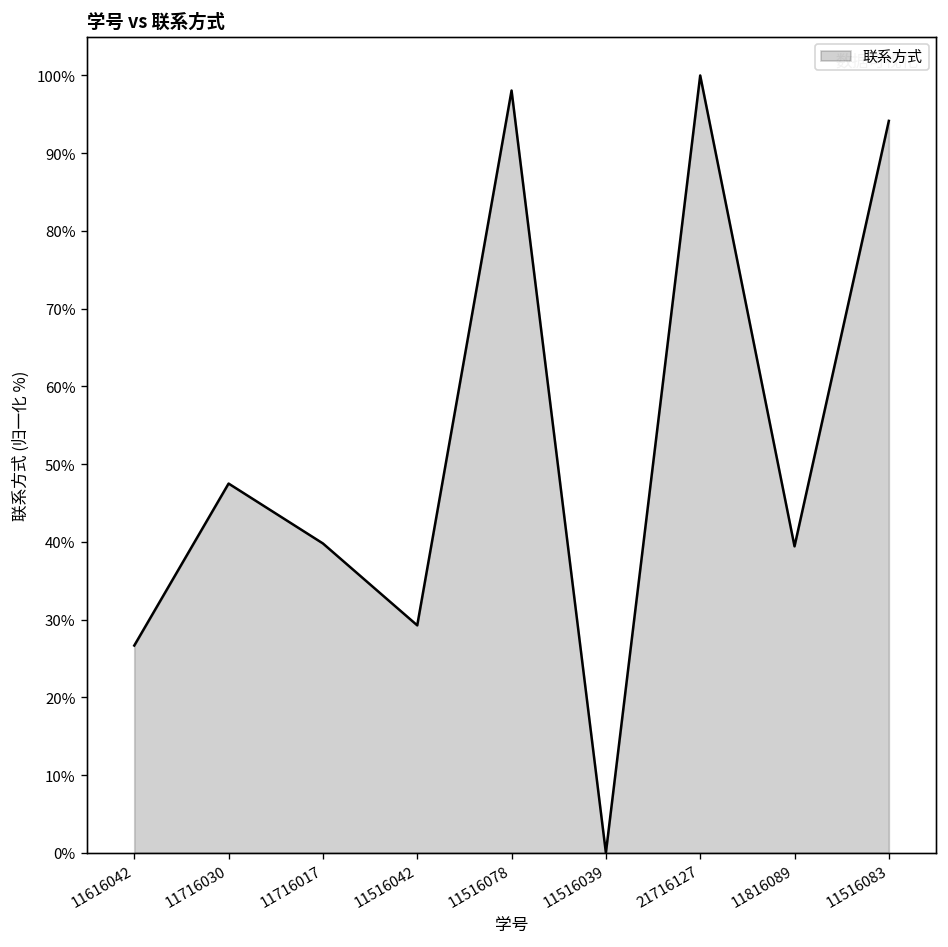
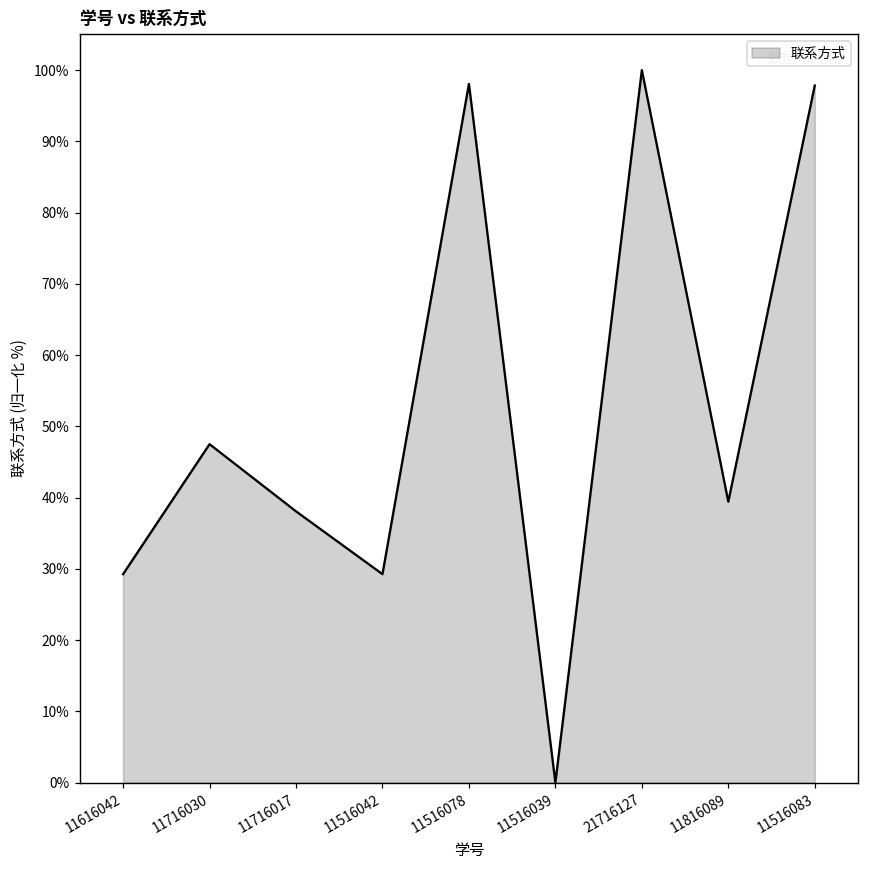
  {
-   "11616042": "27%",
+   "11616042": "29%",
    "11716030": "47%",
-   "11716017": "40%",
+   "11716017": "38%",
    "11516042": "29%",
    "11516078": "98%",
    "11516039": "0%",
    "21716127": "100%",
    "11816089": "39%",
-   "11516083": "94%"
+   "11516083": "98%"
  }
